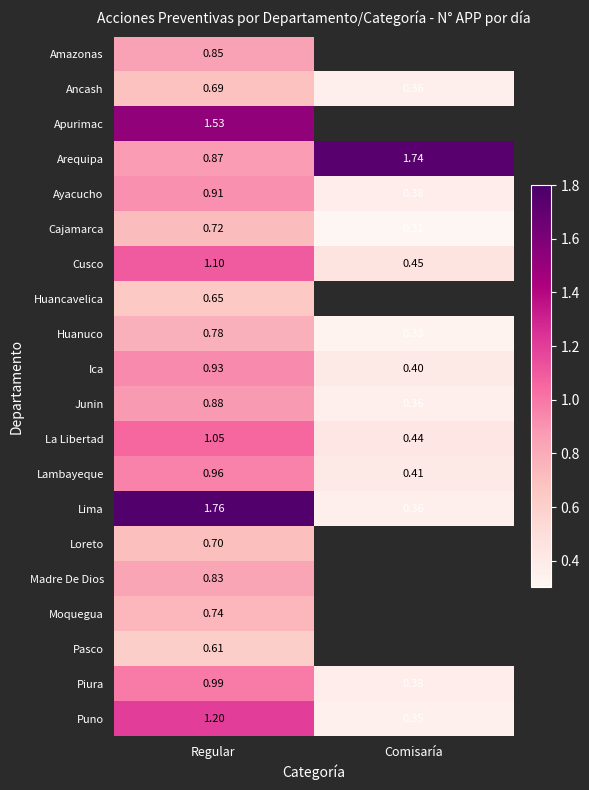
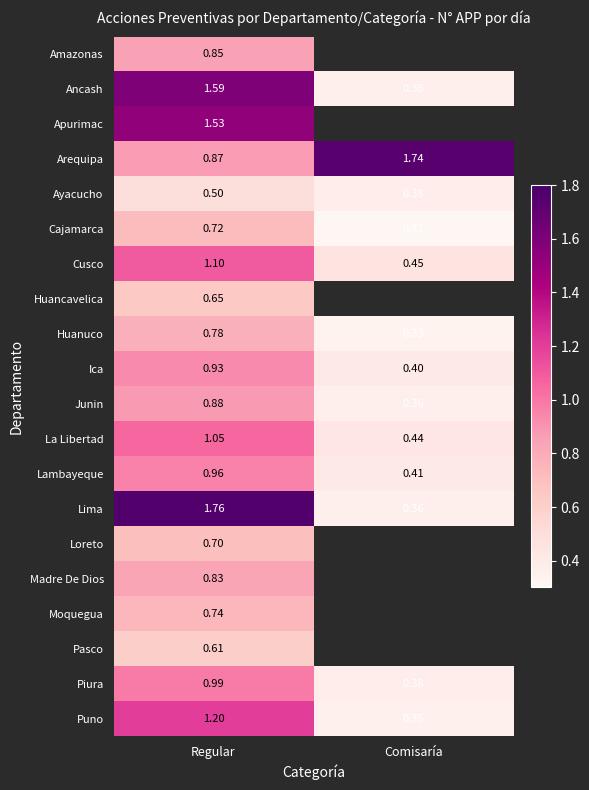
  {
    "Amazonas": {
      "Regular": 0.85
    },
    "Ancash": {
-     "Regular": 0.69
+     "Regular": 1.59
    },
    "Apurimac": {
      "Regular": 1.53
    },
    "Arequipa": {
      "Regular": 0.87,
      "Comisaría": 1.74
    },
    "Ayacucho": {
-     "Regular": 0.91
+     "Regular": 0.50
    },
    "Cajamarca": {
      "Regular": 0.72
    },
    "Cusco": {
      "Regular": 1.10,
      "Comisaría": 0.45
    },
    "Huancavelica": {
      "Regular": 0.65
    },
    "Huanuco": {
      "Regular": 0.78
    },
    "Ica": {
      "Regular": 0.93,
      "Comisaría": 0.40
    },
    "Junin": {
      "Regular": 0.88
    },
    "La Libertad": {
      "Regular": 1.05,
      "Comisaría": 0.44
    },
    "Lambayeque": {
      "Regular": 0.96,
      "Comisaría": 0.41
    },
    "Lima": {
      "Regular": 1.76
    },
    "Loreto": {
      "Regular": 0.70
    },
    "Madre De Dios": {
      "Regular": 0.83
    },
    "Moquegua": {
      "Regular": 0.74
    },
    "Pasco": {
      "Regular": 0.61
    },
    "Piura": {
      "Regular": 0.99
    },
    "Puno": {
      "Regular": 1.20
    }
  }
